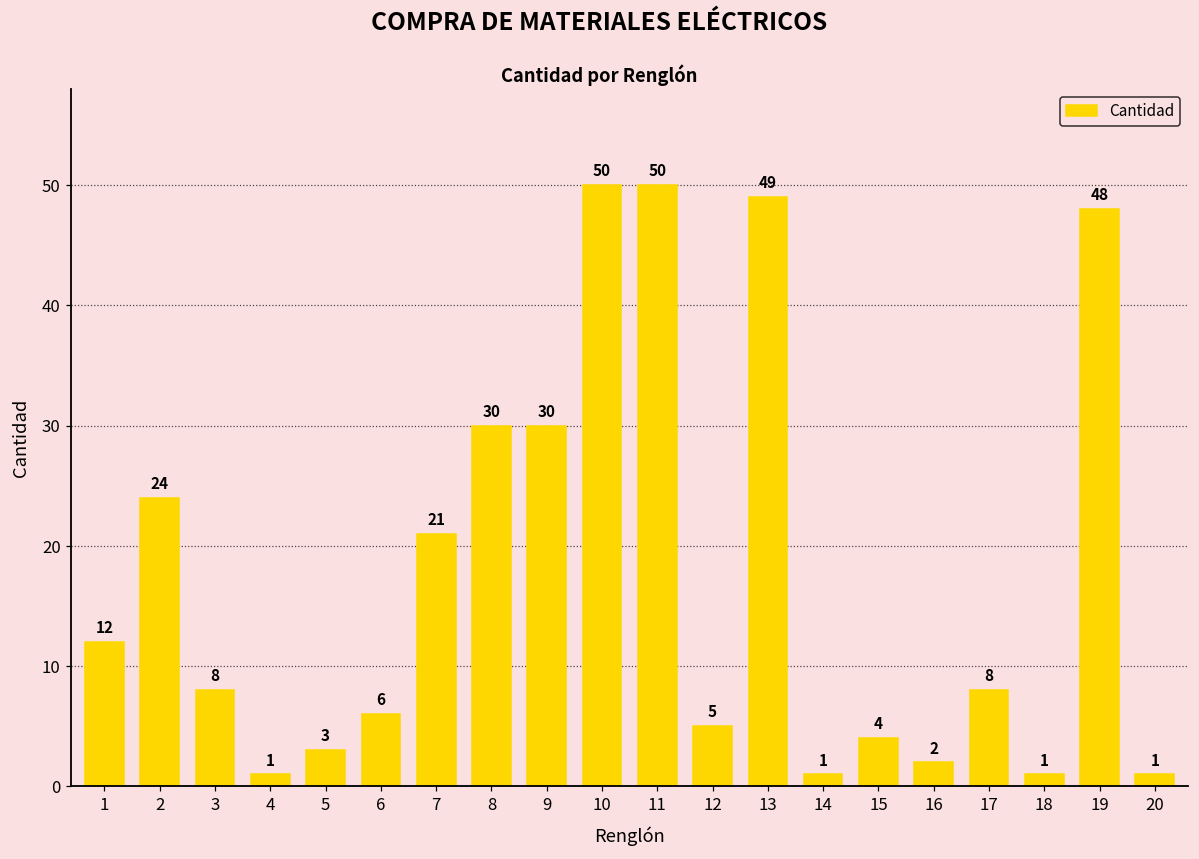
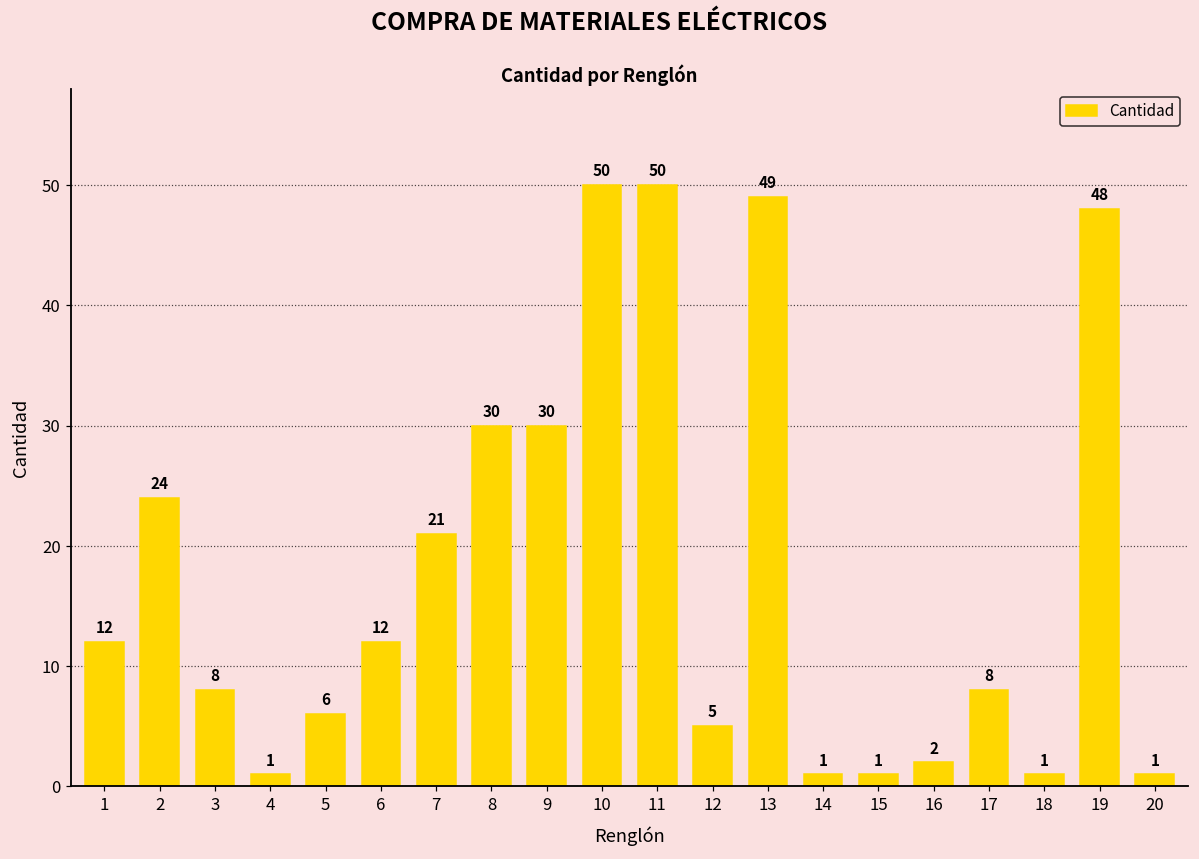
  {
    "1": 12,
    "2": 24,
    "3": 8,
    "4": 1,
-   "5": 3,
-   "6": 6,
+   "5": 6,
+   "6": 12,
    "7": 21,
    "8": 30,
    "9": 30,
    "10": 50,
    "11": 50,
    "12": 5,
    "13": 49,
    "14": 1,
-   "15": 4,
+   "15": 1,
    "16": 2,
    "17": 8,
    "18": 1,
    "19": 48,
    "20": 1
  }
